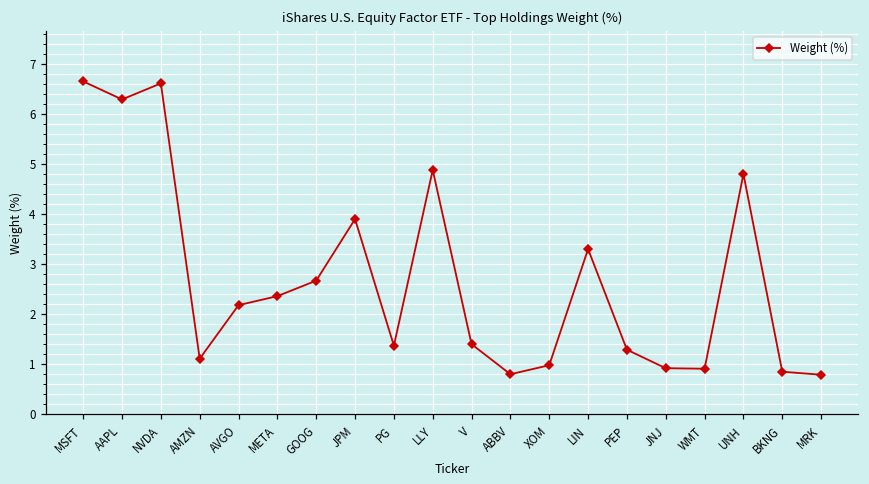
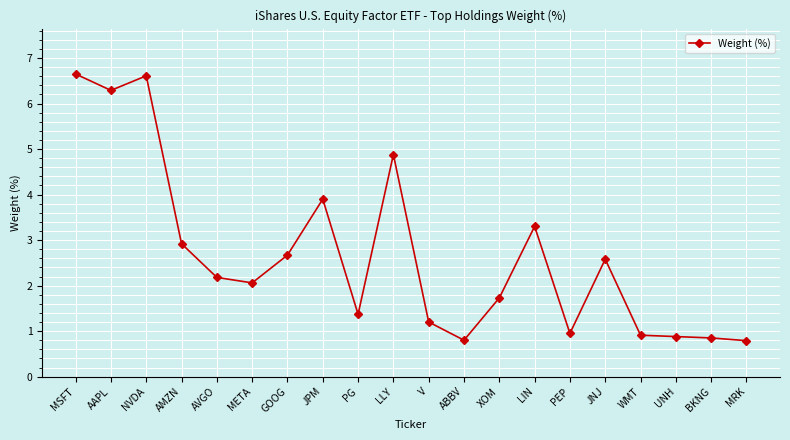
  {
    "MSFT": 6.7,
    "AAPL": 6.3,
    "NVDA": 6.6,
-   "AMZN": 1.1,
+   "AMZN": 2.9,
    "AVGO": 2.2,
-   "META": 2.4,
+   "META": 2.1,
    "GOOG": 2.7,
    "JPM": 3.9,
    "PG": 1.4,
    "LLY": 4.9,
-   "V": 1.4,
+   "V": 1.2,
    "ABBV": 0.8,
-   "XOM": 1.0,
+   "XOM": 1.7,
    "LIN": 3.3,
-   "PEP": 1.3,
-   "JNJ": 0.9,
+   "PEP": 1.0,
+   "JNJ": 2.6,
    "WMT": 0.9,
-   "UNH": 4.8,
+   "UNH": 0.9,
    "BKNG": 0.9,
    "MRK": 0.8
  }
